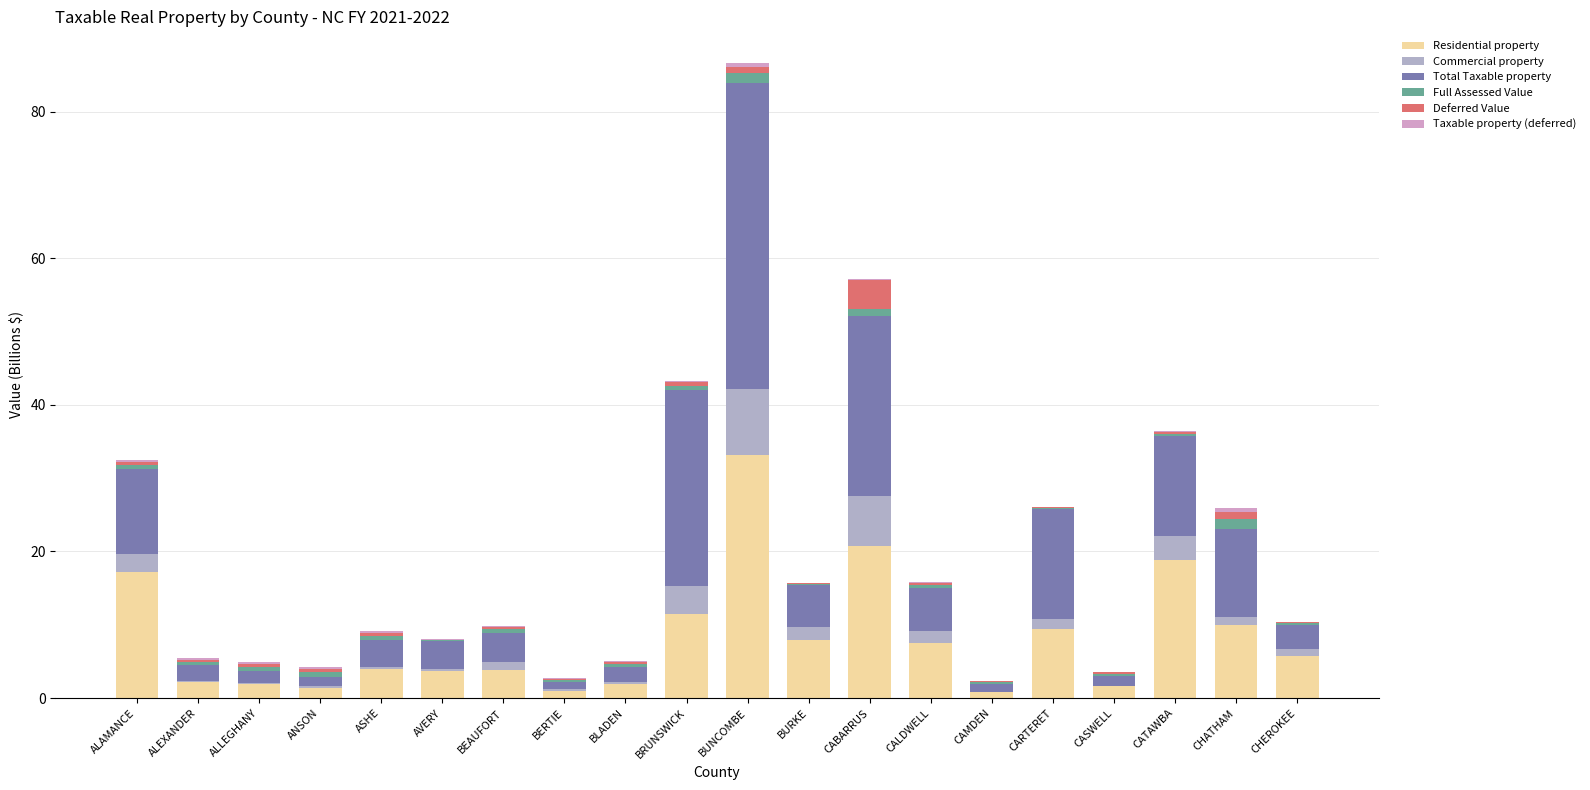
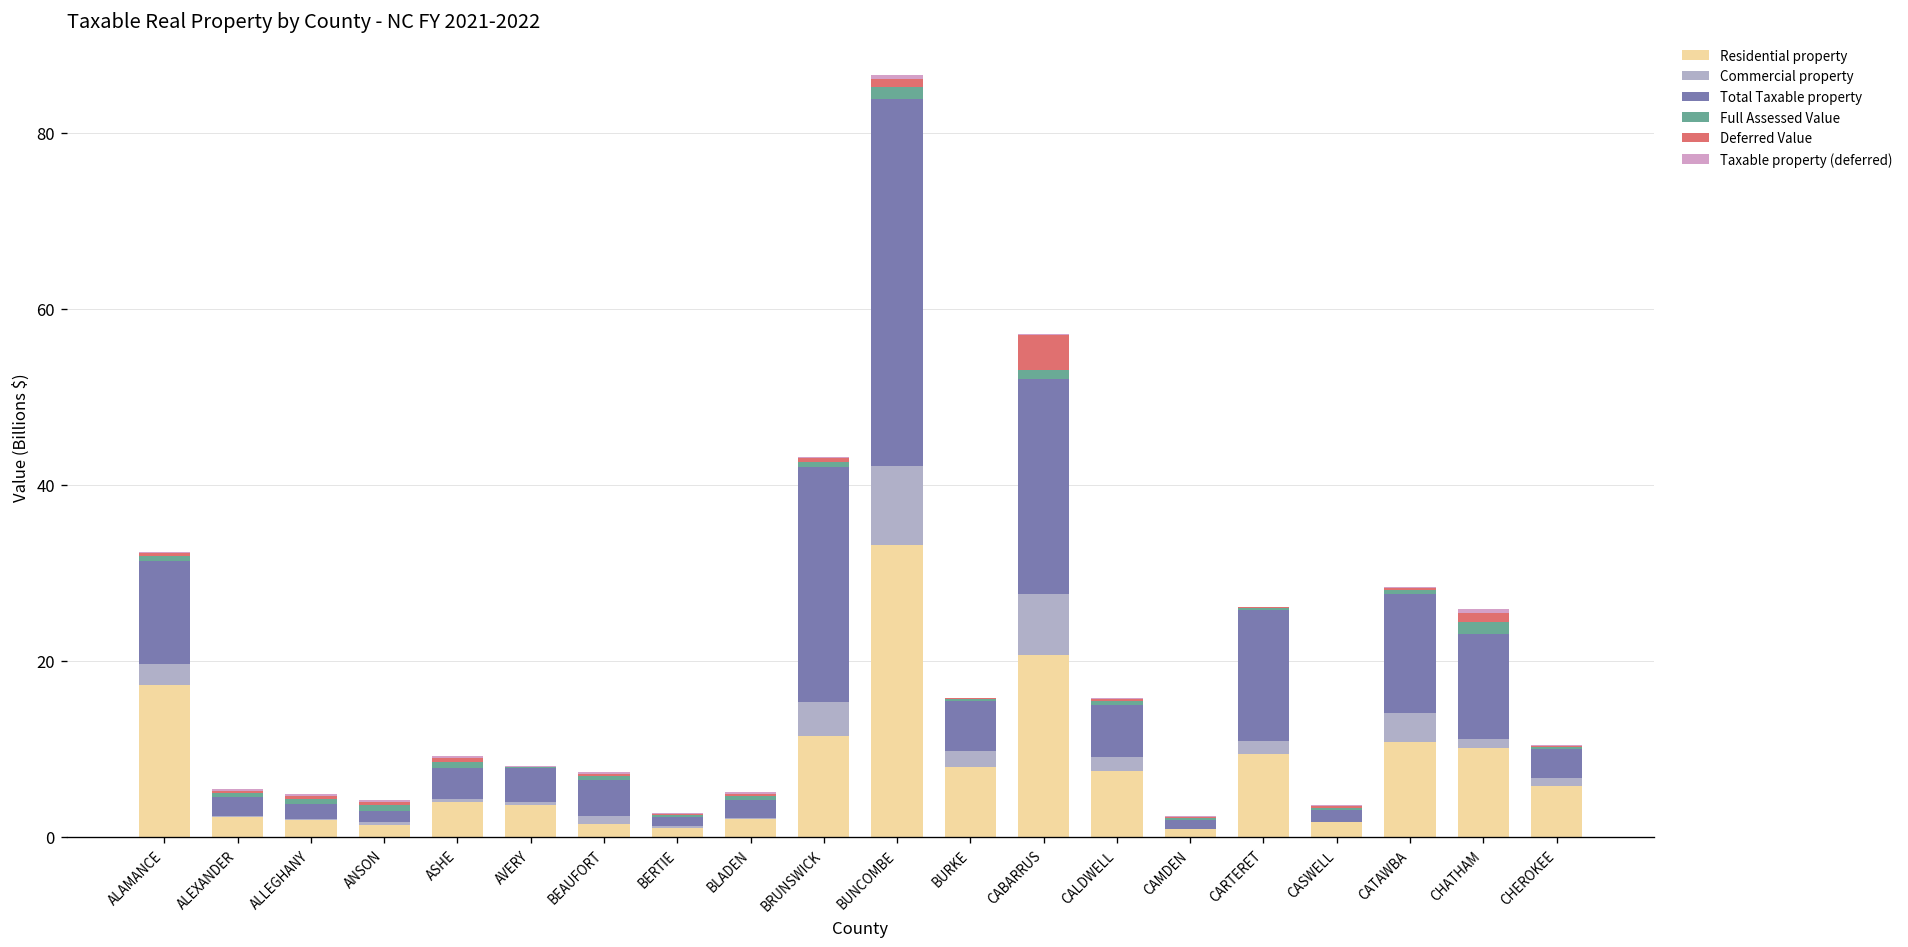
  {
    "Residential property": {
      "ALAMANCE": 17,
      "ALEXANDER": 2,
      "ALLEGHANY": 2,
      "ANSON": 1,
      "ASHE": 4,
      "AVERY": 4,
-     "BEAUFORT": 4,
+     "BEAUFORT": 1,
      "BERTIE": 1,
      "BLADEN": 2,
      "BRUNSWICK": 11,
      "BUNCOMBE": 33,
      "BURKE": 8,
      "CABARRUS": 21,
      "CALDWELL": 7,
      "CAMDEN": 1,
      "CARTERET": 9,
      "CASWELL": 2,
-     "CATAWBA": 19,
+     "CATAWBA": 11,
      "CHATHAM": 10,
      "CHEROKEE": 6
    },
    "Deferred Value": {
      "ALAMANCE": 0,
      "ALLEGHANY": 0,
      "ANSON": 0,
      "ASHE": 0,
      "BRUNSWICK": 0,
      "BUNCOMBE": 1,
      "CABARRUS": 4,
      "CHATHAM": 1
    }
  }
